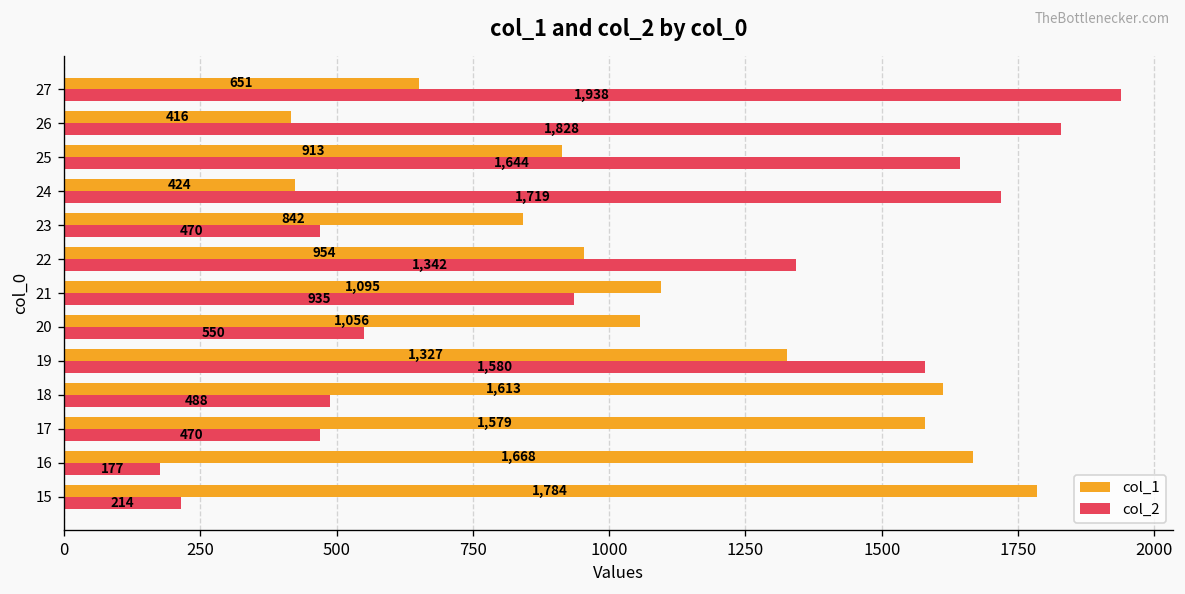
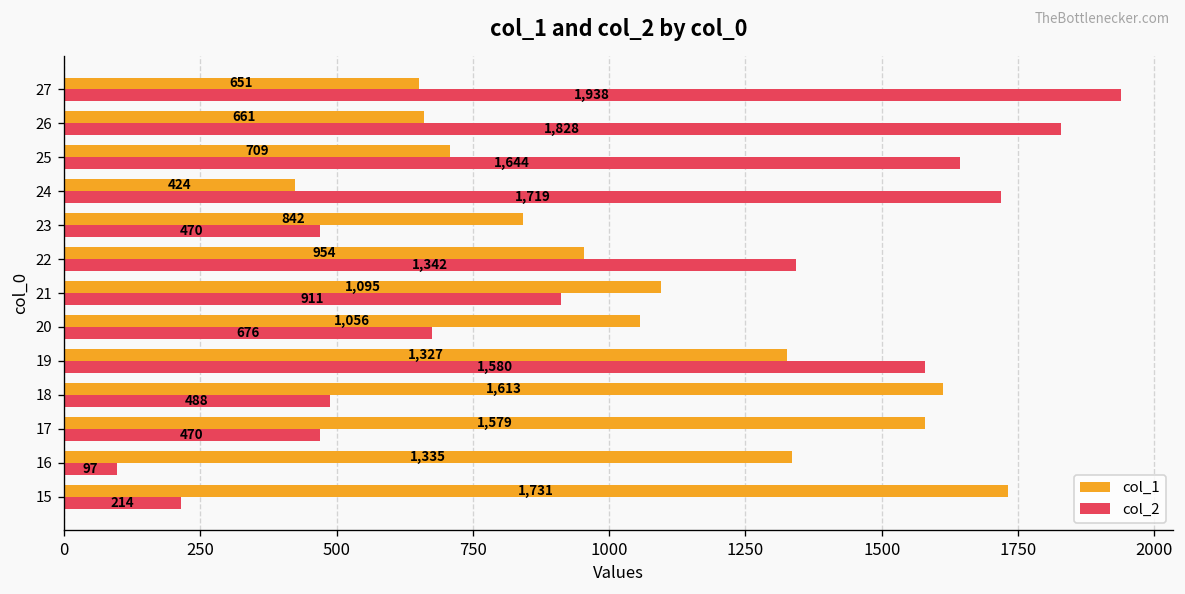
  {
    "col_1": {
      "27": "651",
-     "26": "416",
-     "25": "913",
+     "26": "661",
+     "25": "709",
      "24": "424",
      "23": "842",
      "22": "954",
      "21": "1,095",
      "20": "1,056",
      "19": "1,327",
      "18": "1,613",
      "17": "1,579",
-     "16": "1,668",
-     "15": "1,784"
+     "16": "1,335",
+     "15": "1,731"
    },
    "col_2": {
      "27": "1,938",
      "26": "1,828",
      "25": "1,644",
      "24": "1,719",
      "23": "470",
      "22": "1,342",
-     "21": "935",
-     "20": "550",
+     "21": "911",
+     "20": "676",
      "19": "1,580",
      "18": "488",
      "17": "470",
-     "16": "177",
+     "16": "97",
      "15": "214"
    }
  }
